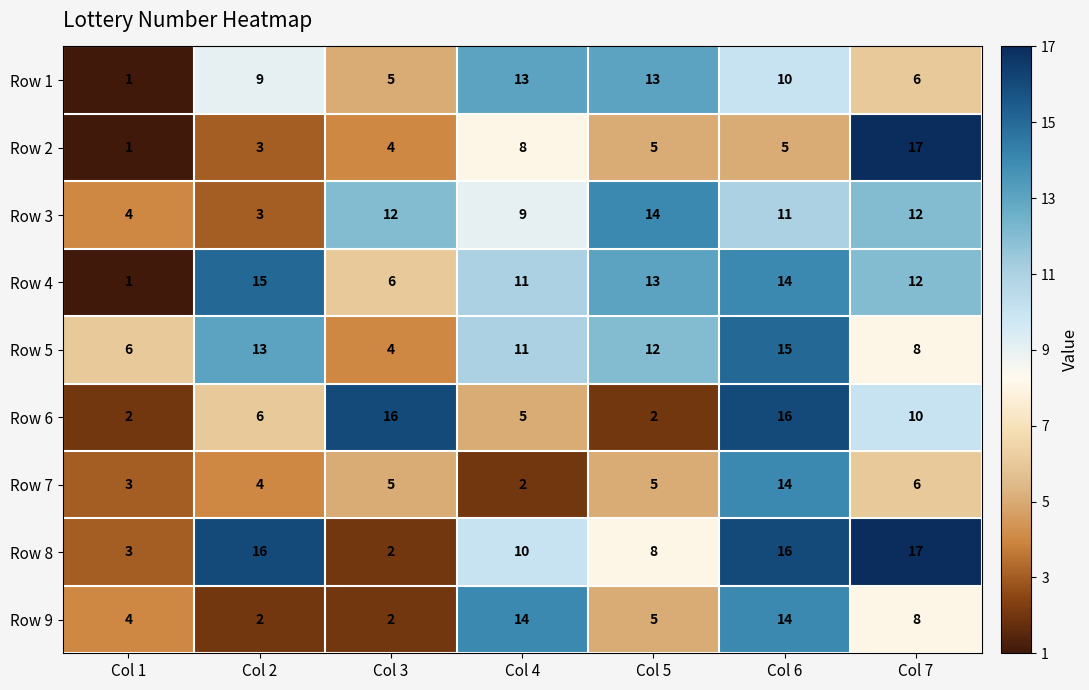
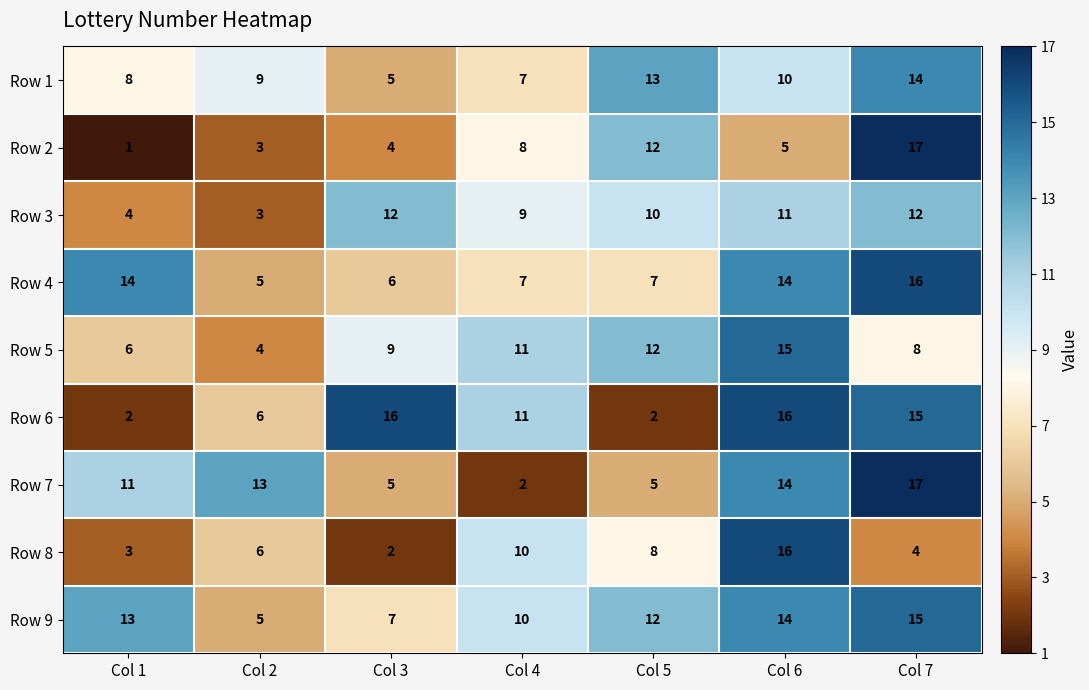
  {
    "Row 1": {
-     "Col 1": 1,
+     "Col 1": 8,
      "Col 2": 9,
      "Col 3": 5,
-     "Col 4": 13,
+     "Col 4": 7,
      "Col 5": 13,
      "Col 6": 10,
-     "Col 7": 6
+     "Col 7": 14
    },
    "Row 2": {
      "Col 1": 1,
      "Col 2": 3,
      "Col 3": 4,
      "Col 4": 8,
-     "Col 5": 5,
+     "Col 5": 12,
      "Col 6": 5,
      "Col 7": 17
    },
    "Row 3": {
      "Col 1": 4,
      "Col 2": 3,
      "Col 3": 12,
      "Col 4": 9,
-     "Col 5": 14,
+     "Col 5": 10,
      "Col 6": 11,
      "Col 7": 12
    },
    "Row 4": {
-     "Col 1": 1,
-     "Col 2": 15,
+     "Col 1": 14,
+     "Col 2": 5,
      "Col 3": 6,
-     "Col 4": 11,
-     "Col 5": 13,
+     "Col 4": 7,
+     "Col 5": 7,
      "Col 6": 14,
-     "Col 7": 12
+     "Col 7": 16
    },
    "Row 5": {
      "Col 1": 6,
-     "Col 2": 13,
-     "Col 3": 4,
+     "Col 2": 4,
+     "Col 3": 9,
      "Col 4": 11,
      "Col 5": 12,
      "Col 6": 15,
      "Col 7": 8
    },
    "Row 6": {
      "Col 1": 2,
      "Col 2": 6,
      "Col 3": 16,
-     "Col 4": 5,
+     "Col 4": 11,
      "Col 5": 2,
      "Col 6": 16,
-     "Col 7": 10
+     "Col 7": 15
    },
    "Row 7": {
-     "Col 1": 3,
-     "Col 2": 4,
+     "Col 1": 11,
+     "Col 2": 13,
      "Col 3": 5,
      "Col 4": 2,
      "Col 5": 5,
      "Col 6": 14,
-     "Col 7": 6
+     "Col 7": 17
    },
    "Row 8": {
      "Col 1": 3,
-     "Col 2": 16,
+     "Col 2": 6,
      "Col 3": 2,
      "Col 4": 10,
      "Col 5": 8,
      "Col 6": 16,
-     "Col 7": 17
+     "Col 7": 4
    },
    "Row 9": {
-     "Col 1": 4,
-     "Col 2": 2,
-     "Col 3": 2,
-     "Col 4": 14,
-     "Col 5": 5,
+     "Col 1": 13,
+     "Col 2": 5,
+     "Col 3": 7,
+     "Col 4": 10,
+     "Col 5": 12,
      "Col 6": 14,
-     "Col 7": 8
+     "Col 7": 15
    }
  }
